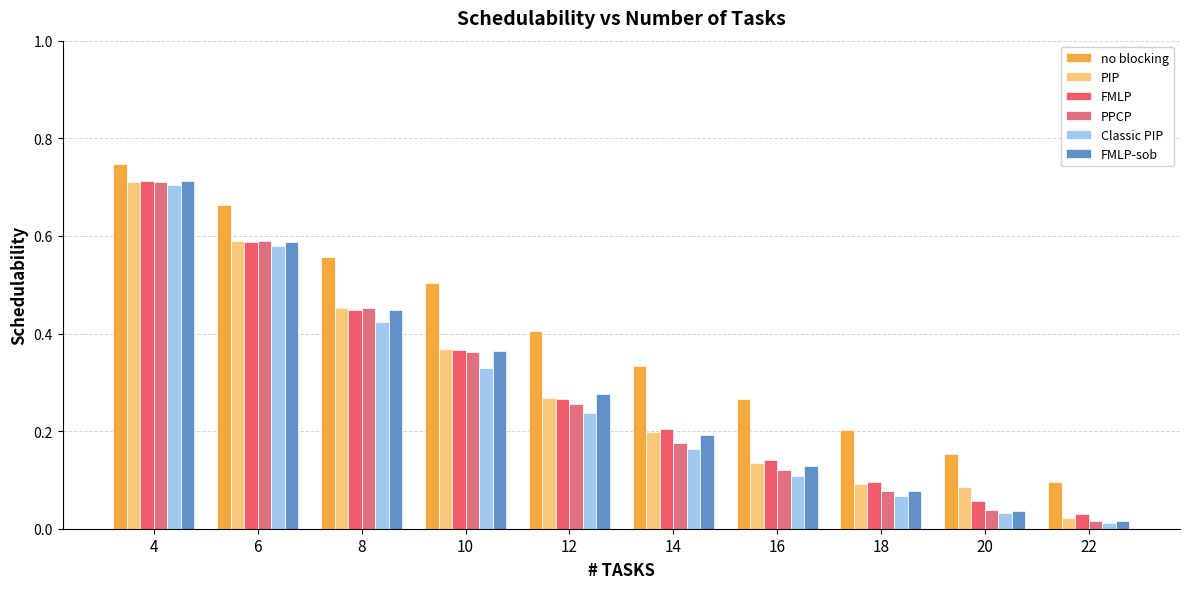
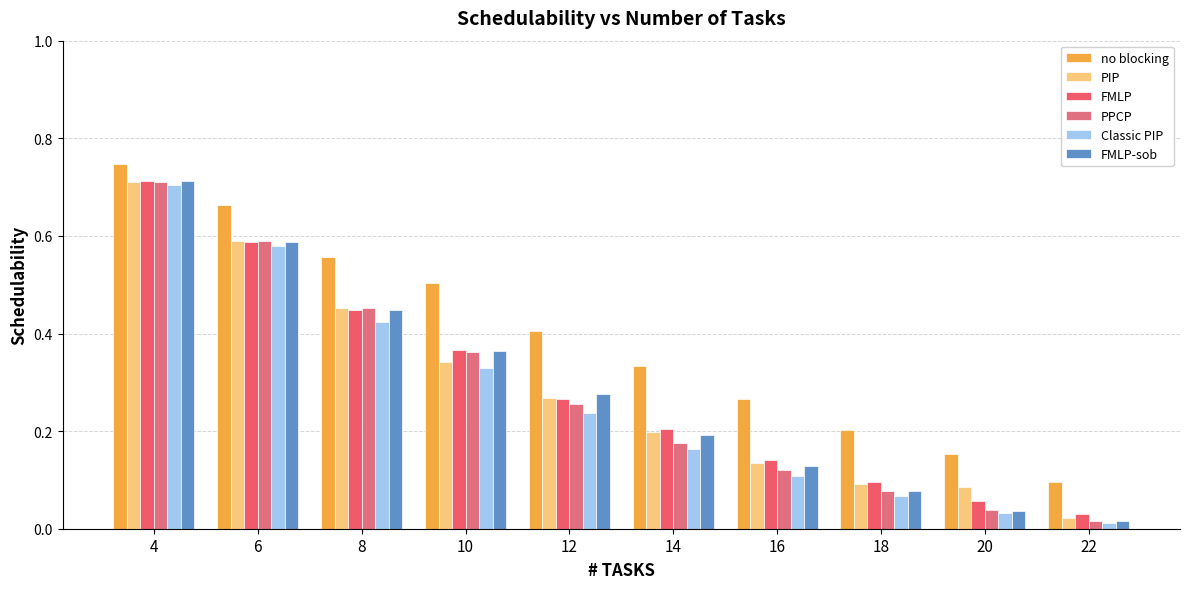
  {
    "no blocking": {
      "4": 0.75,
      "6": 0.66,
      "8": 0.56,
      "10": 0.50,
      "12": 0.41,
      "14": 0.33,
      "16": 0.27,
      "18": 0.20,
      "20": 0.15,
      "22": 0.10
    },
    "PIP": {
      "4": 0.71,
      "6": 0.59,
      "8": 0.45,
-     "10": 0.37,
+     "10": 0.34,
      "12": 0.27,
      "14": 0.20,
      "16": 0.14,
      "18": 0.09,
      "20": 0.09,
      "22": 0.02
    },
    "Classic PIP": {
      "4": 0.70,
      "6": 0.58,
      "8": 0.42,
      "10": 0.33,
      "12": 0.24,
      "14": 0.16,
      "16": 0.11,
      "18": 0.07,
      "20": 0.03,
      "22": 0.01
    },
    "FMLP-sob": {
      "4": 0.71,
      "6": 0.59,
      "8": 0.45,
      "10": 0.36,
      "12": 0.28,
      "14": 0.19,
      "16": 0.13,
      "18": 0.08,
      "20": 0.04,
      "22": 0.01
    }
  }
